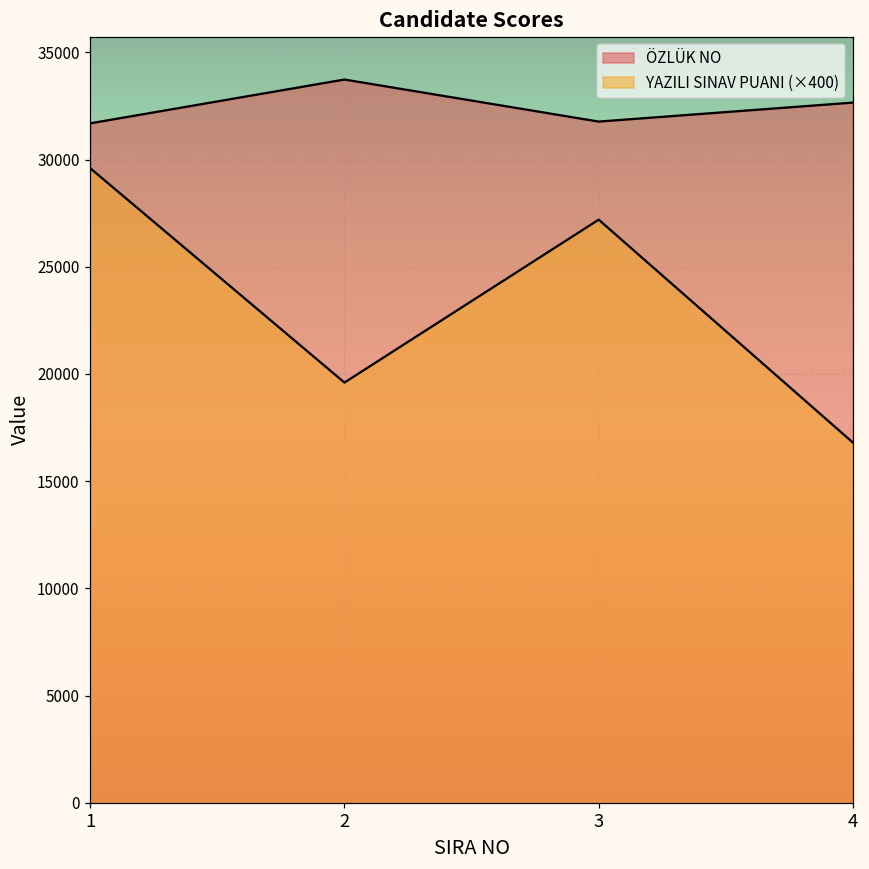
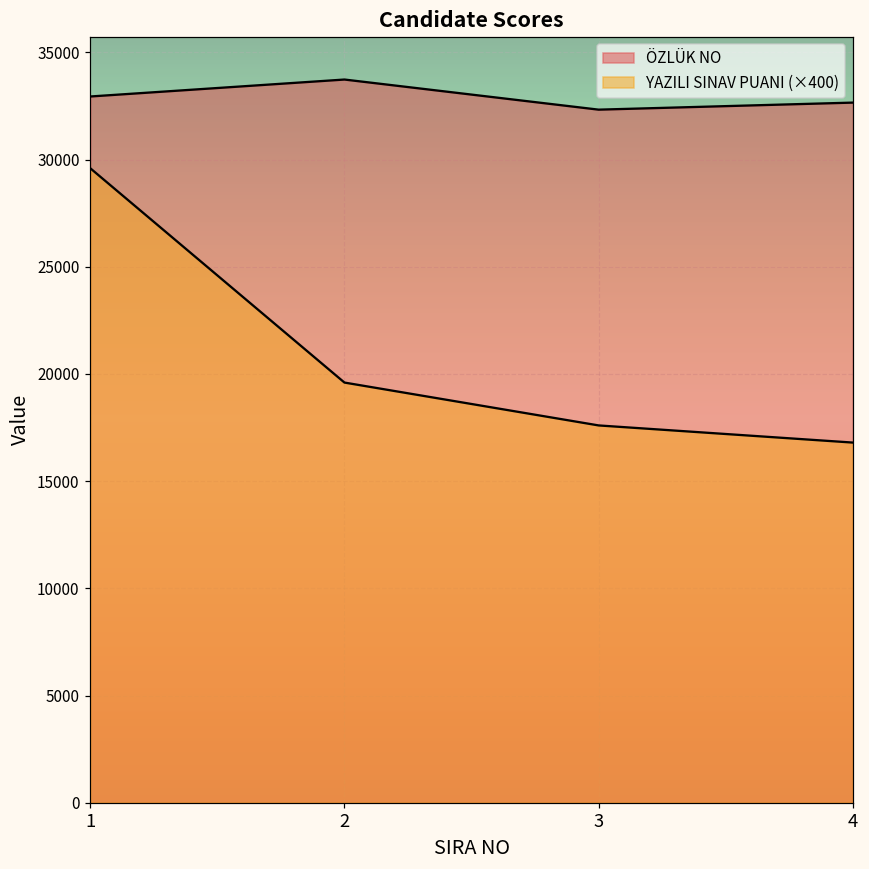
  {
    "ÖZLÜK NO": {
-     "1": 31700,
+     "1": 32900,
      "2": 33700,
-     "3": 31800,
+     "3": 32300,
      "4": 32700
    },
    "YAZILI SINAV PUANI (×400)": {
      "1": 29600,
      "2": 19600,
-     "3": 27200,
+     "3": 17600,
      "4": 16800
    }
  }
